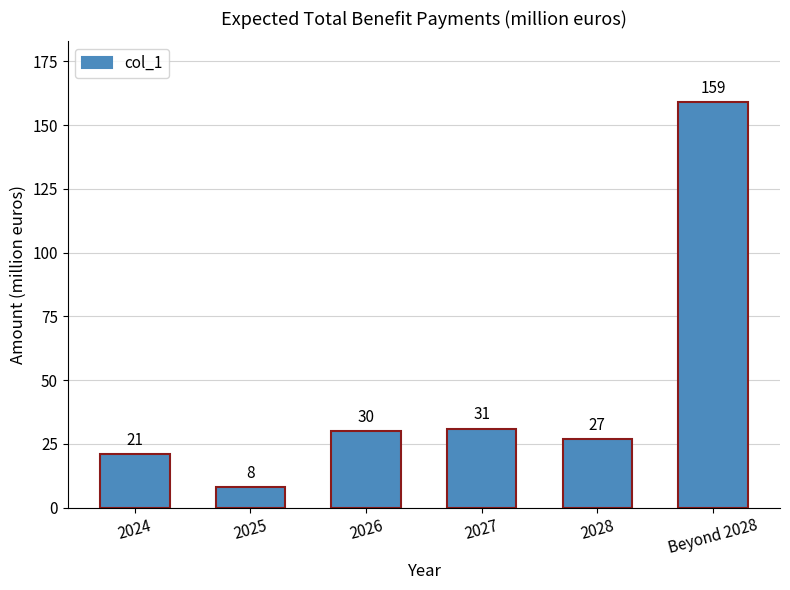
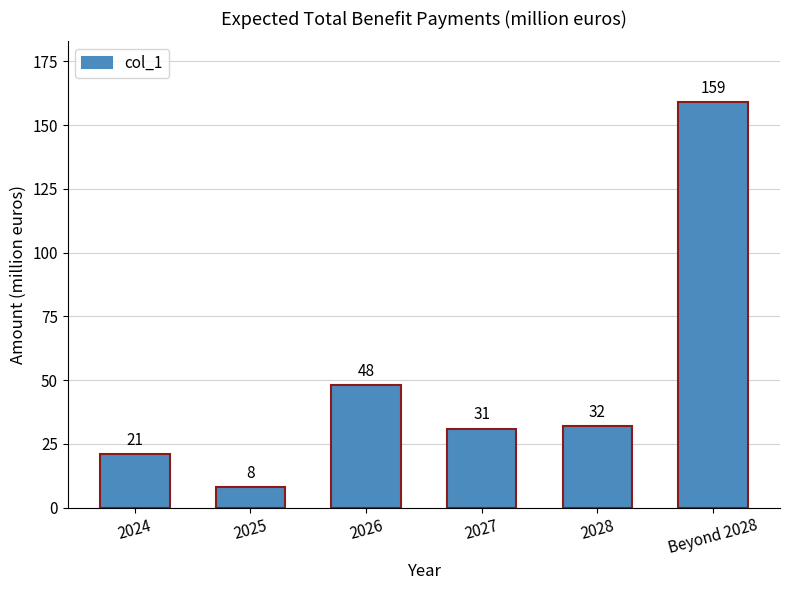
  {
    "2024": 21,
    "2025": 8,
-   "2026": 30,
+   "2026": 48,
    "2027": 31,
-   "2028": 27,
+   "2028": 32,
    "Beyond 2028": 159
  }
